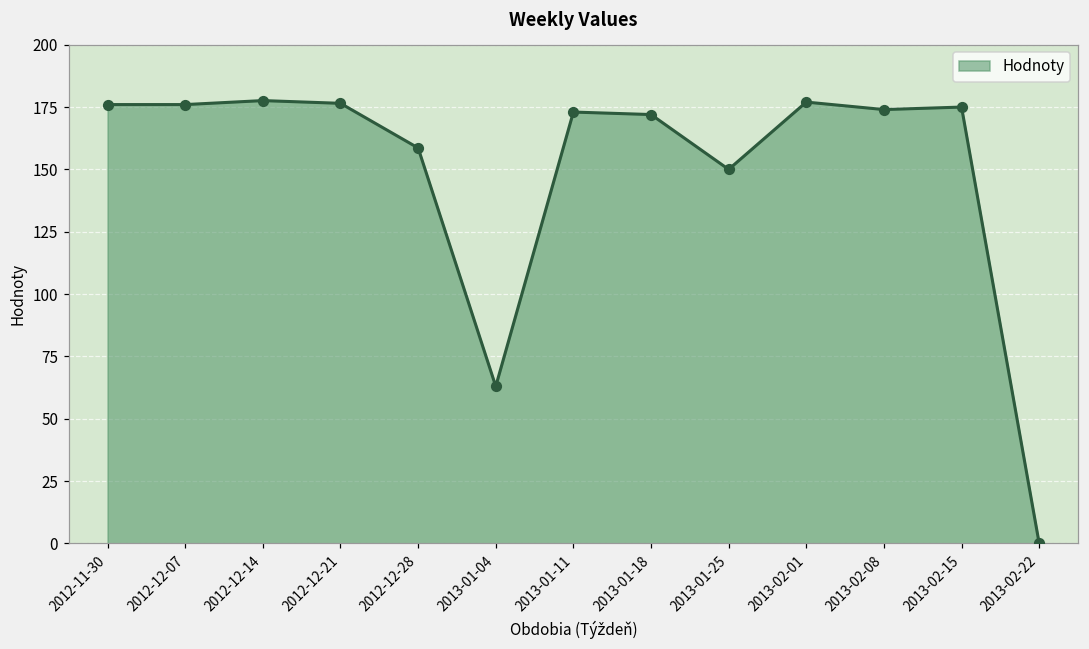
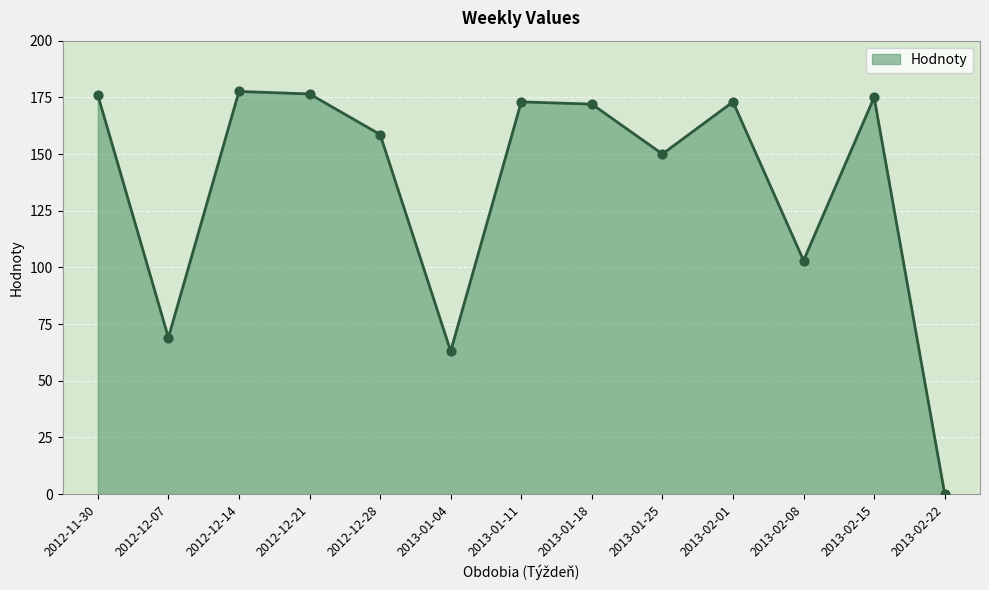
  {
    "2012-11-30": 176,
-   "2012-12-07": 176,
+   "2012-12-07": 69,
    "2012-12-14": 178,
    "2012-12-21": 177,
    "2012-12-28": 159,
    "2013-01-04": 63,
    "2013-01-11": 173,
    "2013-01-18": 172,
    "2013-01-25": 150,
-   "2013-02-01": 177,
-   "2013-02-08": 174,
+   "2013-02-01": 173,
+   "2013-02-08": 103,
    "2013-02-15": 175,
    "2013-02-22": 0
  }
